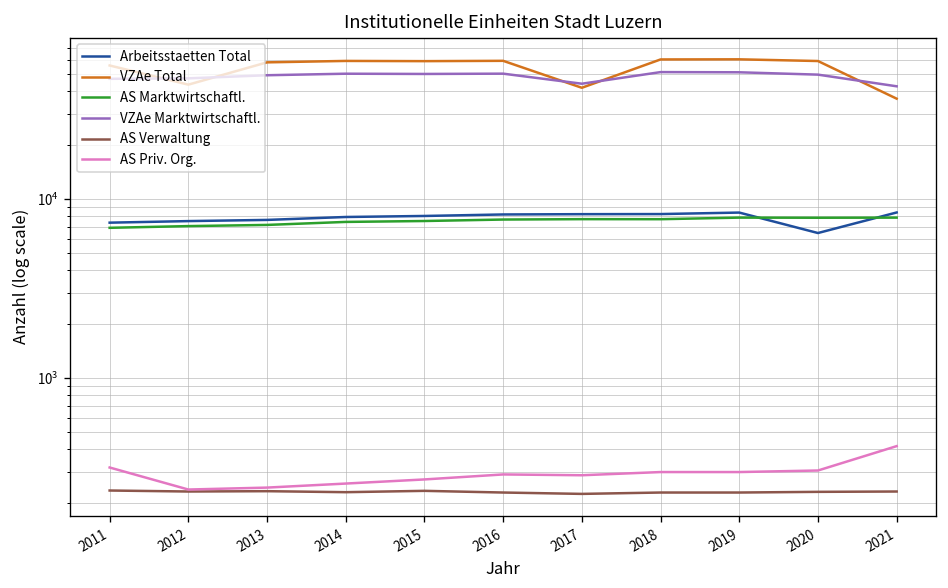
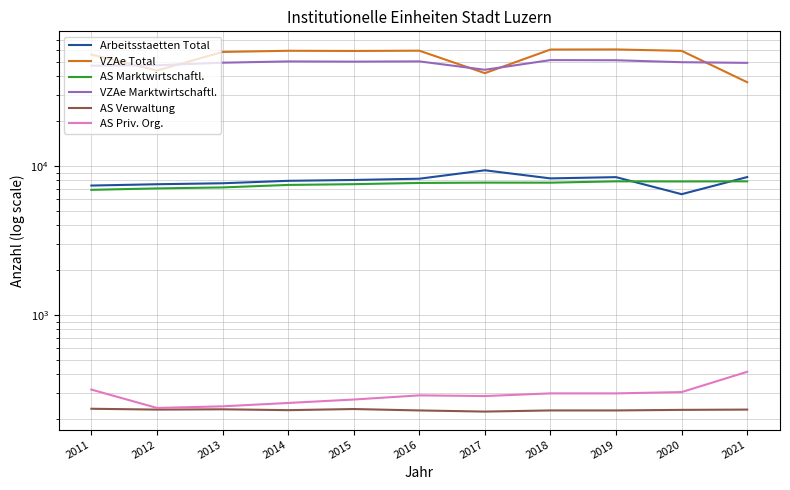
  {
    "Arbeitsstaetten Total": {
      "2011": 7000,
      "2012": 8000,
      "2013": 8000,
      "2014": 8000,
      "2015": 8000,
      "2016": 8000,
-     "2017": 8000,
+     "2017": 9000,
      "2018": 8000,
      "2019": 8000,
      "2020": 6500,
      "2021": 8000
    },
    "VZAe Total": {
      "2013": 58000,
      "2014": 59000,
      "2015": 59000,
      "2016": 59000,
      "2017": 42000,
      "2018": 60000,
      "2019": 60000,
      "2020": 59000,
      "2021": 36000
    },
    "AS Marktwirtschaftl.": {
      "2011": 7000,
      "2012": 7000,
      "2013": 7000,
      "2014": 7000,
      "2015": 8000,
      "2016": 8000,
      "2017": 8000,
      "2018": 8000,
      "2019": 8000,
      "2020": 8000,
      "2021": 8000
    },
    "VZAe Marktwirtschaftl.": {
      "2013": 49000,
      "2014": 50000,
      "2015": 50000,
      "2016": 50000,
      "2017": 44000,
      "2018": 51000,
      "2019": 51000,
      "2020": 50000,
-     "2021": 43000
+     "2021": 49000
    },
    "AS Verwaltung": {
      "2011": 240,
      "2013": 230,
      "2014": 230,
      "2015": 230,
      "2016": 230,
      "2017": 230,
      "2018": 230,
      "2019": 230,
      "2020": 230,
      "2021": 230
    },
    "AS Priv. Org.": {
      "2011": 320,
      "2013": 240,
      "2014": 260,
      "2015": 270,
      "2016": 290,
      "2017": 290,
      "2018": 300,
      "2019": 300,
      "2020": 300,
      "2021": 420
    }
  }
